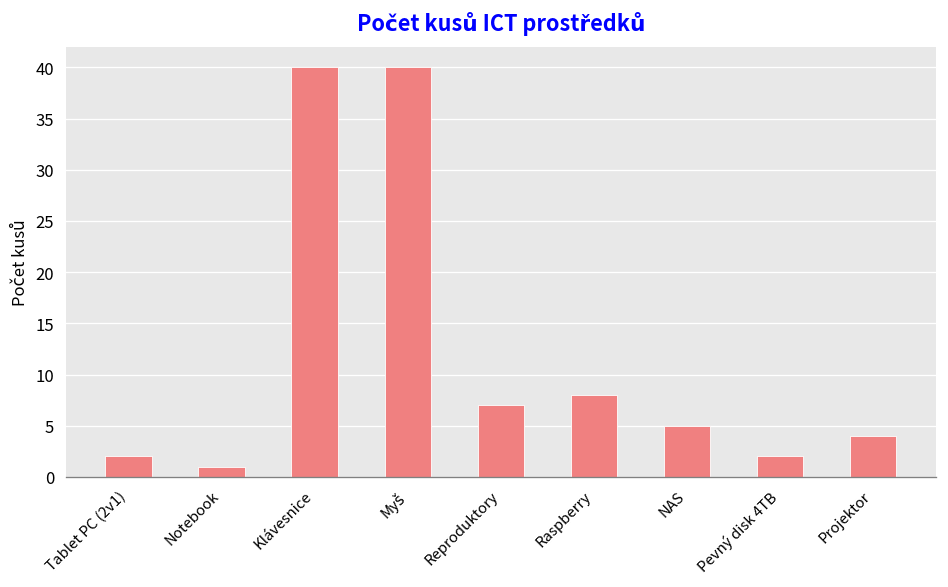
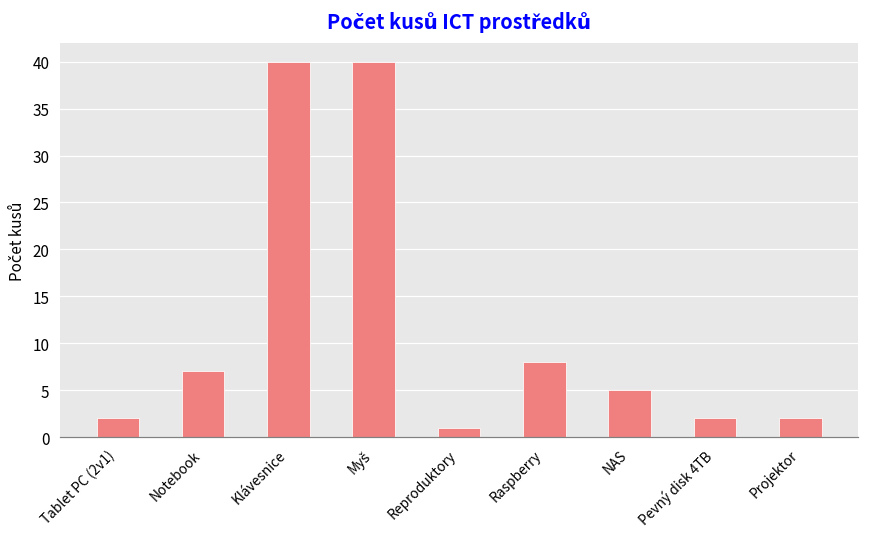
  {
    "Tablet PC (2v1)": 2,
-   "Notebook": 1,
+   "Notebook": 7,
    "Klávesnice": 40,
    "Myš": 40,
-   "Reproduktory": 7,
+   "Reproduktory": 1,
    "Raspberry": 8,
    "NAS": 5,
    "Pevný disk 4TB": 2,
-   "Projektor": 4
+   "Projektor": 2
  }
